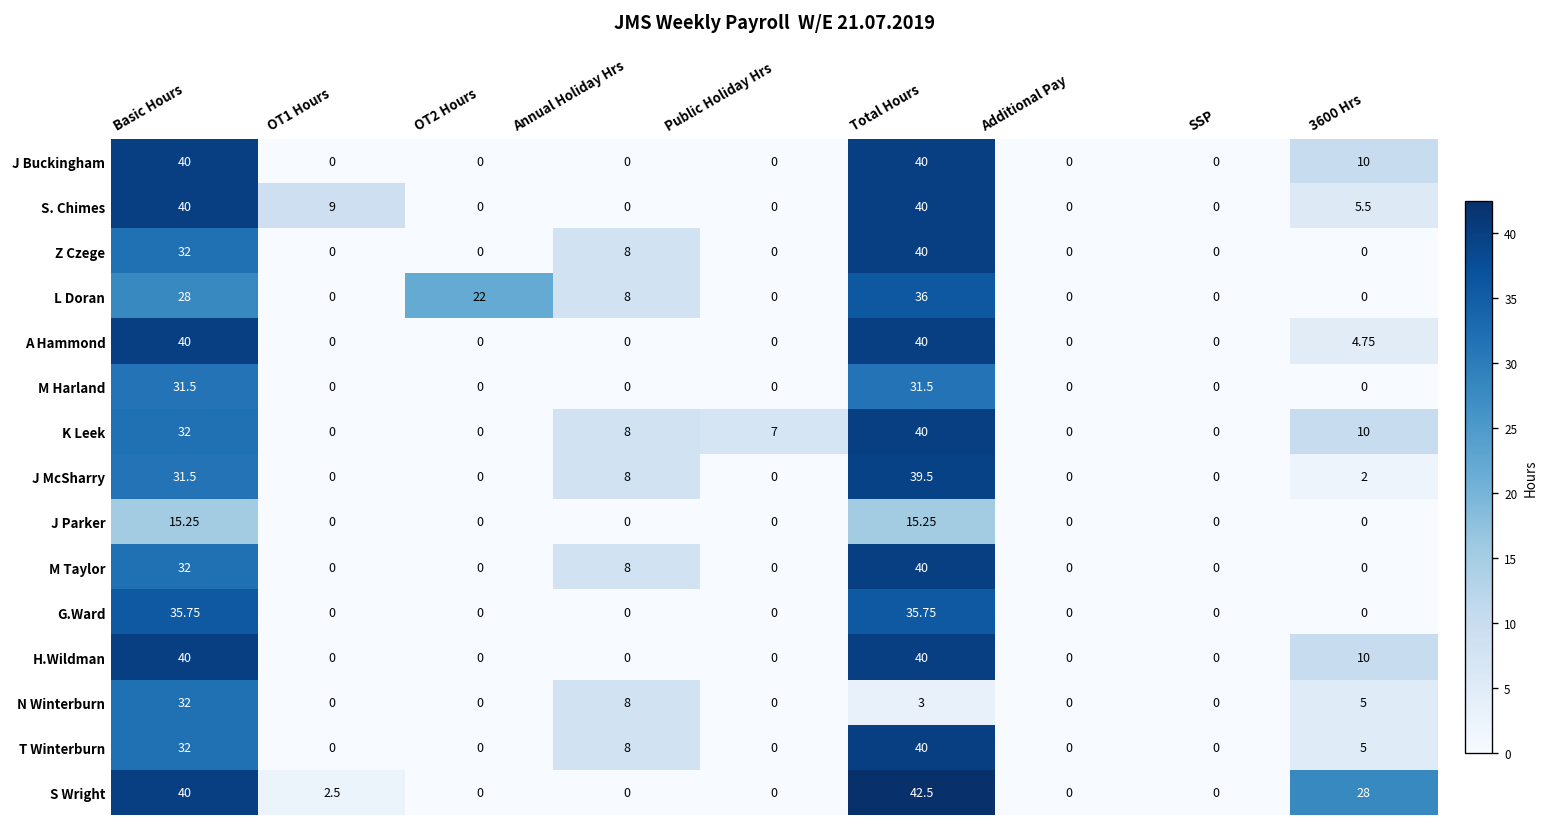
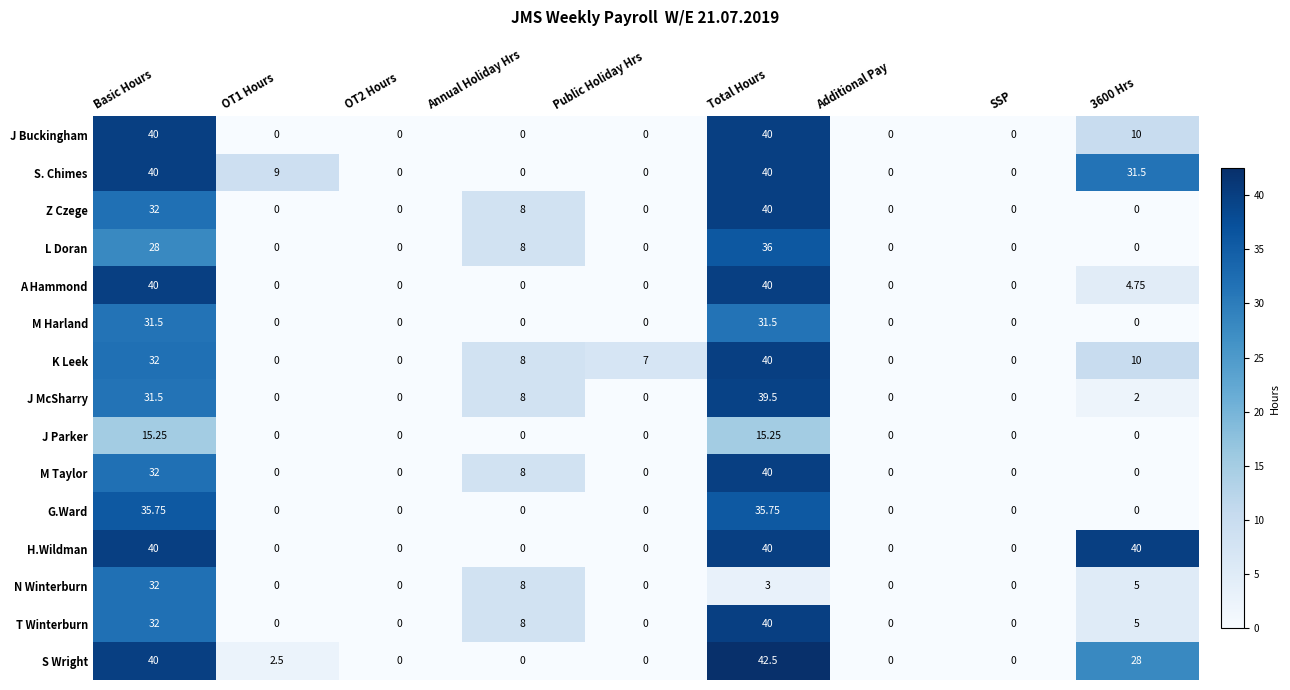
  {
    "J Buckingham": {
      "Basic Hours": 40,
      "OT1 Hours": 0,
      "OT2 Hours": 0,
      "Annual Holiday Hrs": 0,
      "Public Holiday Hrs": 0,
      "Total Hours": 40,
      "Additional Pay": 0,
      "SSP": 0,
      "3600 Hrs": 10
    },
    "S. Chimes": {
      "Basic Hours": 40,
      "OT1 Hours": 9,
      "OT2 Hours": 0,
      "Annual Holiday Hrs": 0,
      "Public Holiday Hrs": 0,
      "Total Hours": 40,
      "Additional Pay": 0,
      "SSP": 0,
-     "3600 Hrs": 5.5
+     "3600 Hrs": 31.5
    },
    "Z Czege": {
      "Basic Hours": 32,
      "OT1 Hours": 0,
      "OT2 Hours": 0,
      "Annual Holiday Hrs": 8,
      "Public Holiday Hrs": 0,
      "Total Hours": 40,
      "Additional Pay": 0,
      "SSP": 0,
      "3600 Hrs": 0
    },
    "L Doran": {
      "Basic Hours": 28,
      "OT1 Hours": 0,
-     "OT2 Hours": 22,
+     "OT2 Hours": 0,
      "Annual Holiday Hrs": 8,
      "Public Holiday Hrs": 0,
      "Total Hours": 36,
      "Additional Pay": 0,
      "SSP": 0,
      "3600 Hrs": 0
    },
    "A Hammond": {
      "Basic Hours": 40,
      "OT1 Hours": 0,
      "OT2 Hours": 0,
      "Annual Holiday Hrs": 0,
      "Public Holiday Hrs": 0,
      "Total Hours": 40,
      "Additional Pay": 0,
      "SSP": 0,
      "3600 Hrs": 4.75
    },
    "M Harland": {
      "Basic Hours": 31.5,
      "OT1 Hours": 0,
      "OT2 Hours": 0,
      "Annual Holiday Hrs": 0,
      "Public Holiday Hrs": 0,
      "Total Hours": 31.5,
      "Additional Pay": 0,
      "SSP": 0,
      "3600 Hrs": 0
    },
    "K Leek": {
      "Basic Hours": 32,
      "OT1 Hours": 0,
      "OT2 Hours": 0,
      "Annual Holiday Hrs": 8,
      "Public Holiday Hrs": 7,
      "Total Hours": 40,
      "Additional Pay": 0,
      "SSP": 0,
      "3600 Hrs": 10
    },
    "J McSharry": {
      "Basic Hours": 31.5,
      "OT1 Hours": 0,
      "OT2 Hours": 0,
      "Annual Holiday Hrs": 8,
      "Public Holiday Hrs": 0,
      "Total Hours": 39.5,
      "Additional Pay": 0,
      "SSP": 0,
      "3600 Hrs": 2
    },
    "J Parker": {
      "Basic Hours": 15.25,
      "OT1 Hours": 0,
      "OT2 Hours": 0,
      "Annual Holiday Hrs": 0,
      "Public Holiday Hrs": 0,
      "Total Hours": 15.25,
      "Additional Pay": 0,
      "SSP": 0,
      "3600 Hrs": 0
    },
    "M Taylor": {
      "Basic Hours": 32,
      "OT1 Hours": 0,
      "OT2 Hours": 0,
      "Annual Holiday Hrs": 8,
      "Public Holiday Hrs": 0,
      "Total Hours": 40,
      "Additional Pay": 0,
      "SSP": 0,
      "3600 Hrs": 0
    },
    "G.Ward": {
      "Basic Hours": 35.75,
      "OT1 Hours": 0,
      "OT2 Hours": 0,
      "Annual Holiday Hrs": 0,
      "Public Holiday Hrs": 0,
      "Total Hours": 35.75,
      "Additional Pay": 0,
      "SSP": 0,
      "3600 Hrs": 0
    },
    "H.Wildman": {
      "Basic Hours": 40,
      "OT1 Hours": 0,
      "OT2 Hours": 0,
      "Annual Holiday Hrs": 0,
      "Public Holiday Hrs": 0,
      "Total Hours": 40,
      "Additional Pay": 0,
      "SSP": 0,
-     "3600 Hrs": 10
+     "3600 Hrs": 40
    },
    "N Winterburn": {
      "Basic Hours": 32,
      "OT1 Hours": 0,
      "OT2 Hours": 0,
      "Annual Holiday Hrs": 8,
      "Public Holiday Hrs": 0,
      "Total Hours": 3,
      "Additional Pay": 0,
      "SSP": 0,
      "3600 Hrs": 5
    },
    "T Winterburn": {
      "Basic Hours": 32,
      "OT1 Hours": 0,
      "OT2 Hours": 0,
      "Annual Holiday Hrs": 8,
      "Public Holiday Hrs": 0,
      "Total Hours": 40,
      "Additional Pay": 0,
      "SSP": 0,
      "3600 Hrs": 5
    },
    "S Wright": {
      "Basic Hours": 40,
      "OT1 Hours": 2.5,
      "OT2 Hours": 0,
      "Annual Holiday Hrs": 0,
      "Public Holiday Hrs": 0,
      "Total Hours": 42.5,
      "Additional Pay": 0,
      "SSP": 0,
      "3600 Hrs": 28
    }
  }
